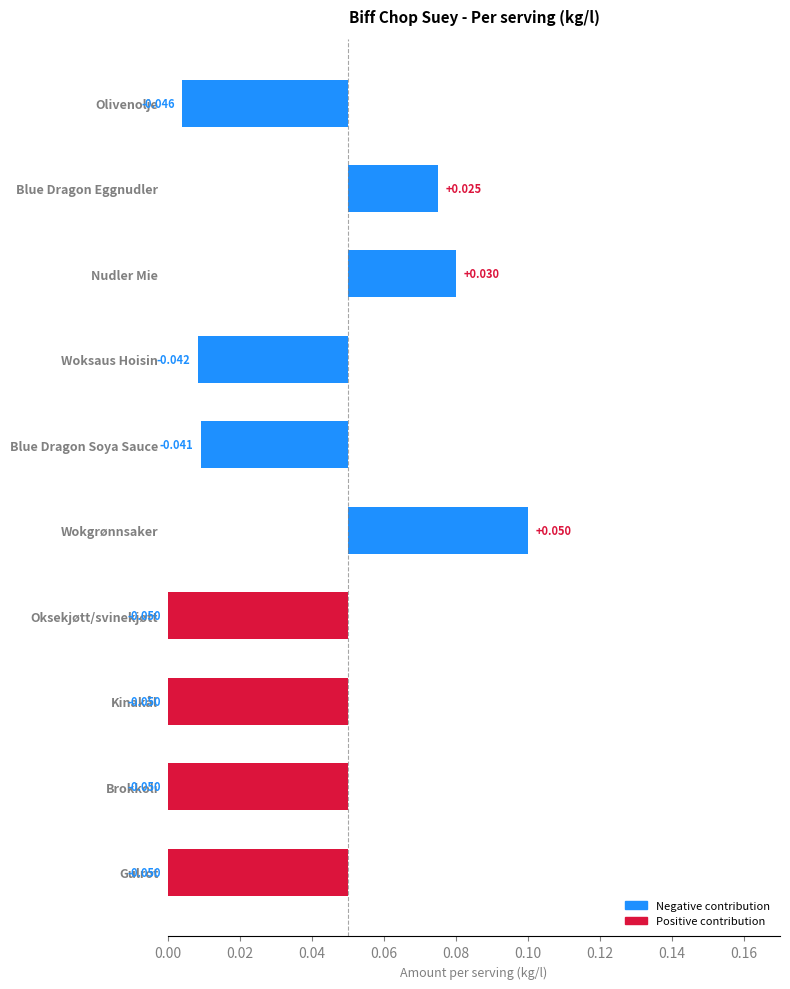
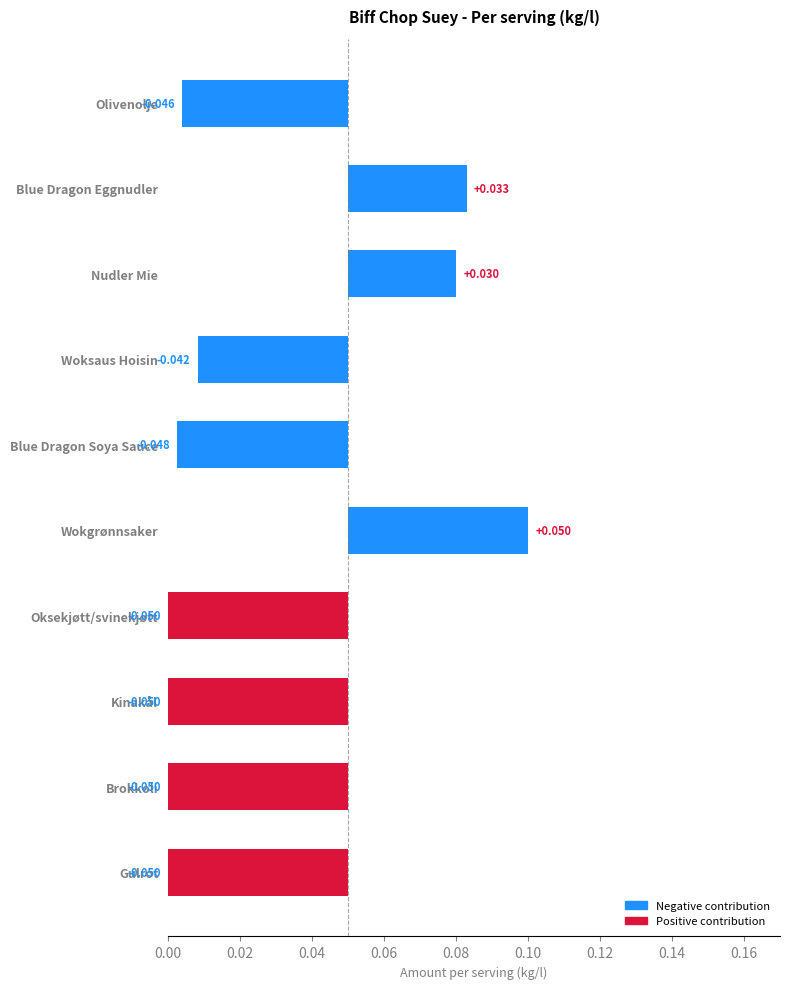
  {
    "Olivenolje": "-0.046",
-   "Blue Dragon Eggnudler": "+0.025",
+   "Blue Dragon Eggnudler": "+0.033",
    "Nudler Mie": "+0.030",
    "Woksaus Hoisin": "-0.042",
-   "Blue Dragon Soya Sauce": "-0.041",
+   "Blue Dragon Soya Sauce": "-0.048",
    "Wokgrønnsaker": "+0.050",
    "Oksekjøtt/svinekjøtt": "-0.050",
    "Kinakål": "-0.050",
    "Brokkoli": "-0.050",
    "Gulrot": "-0.050"
  }
